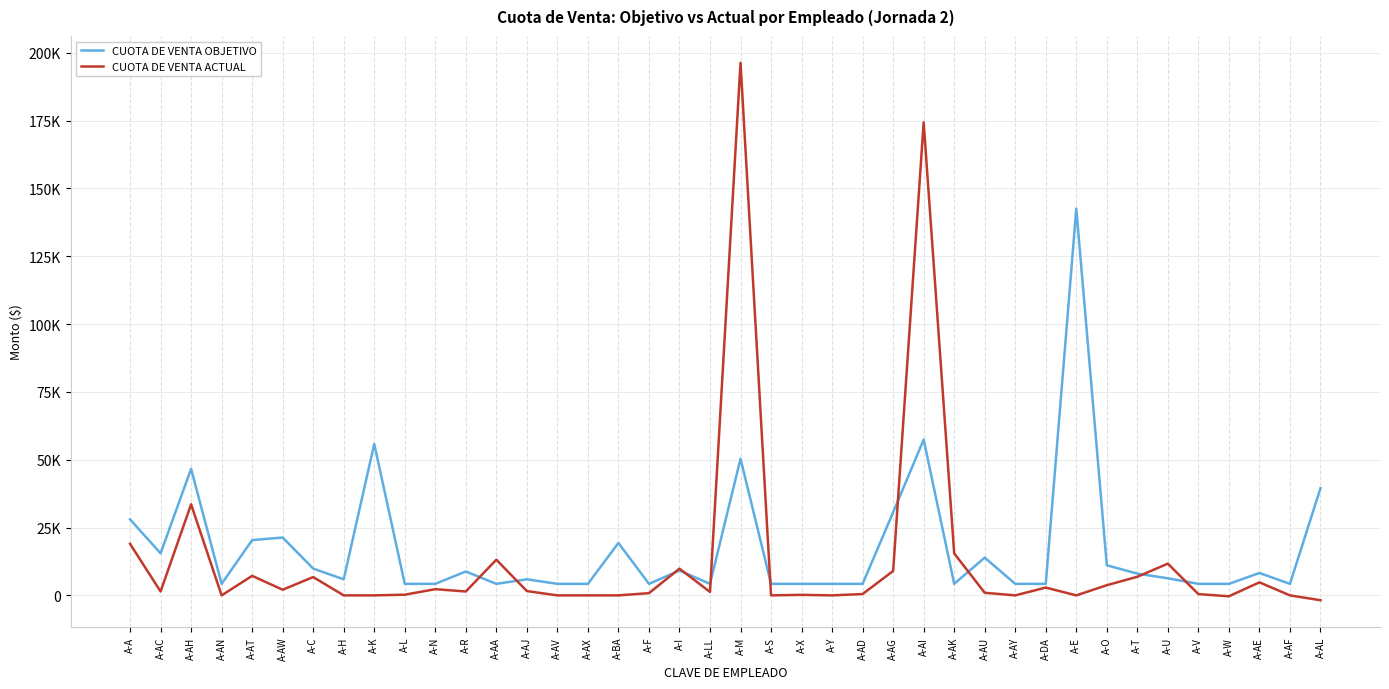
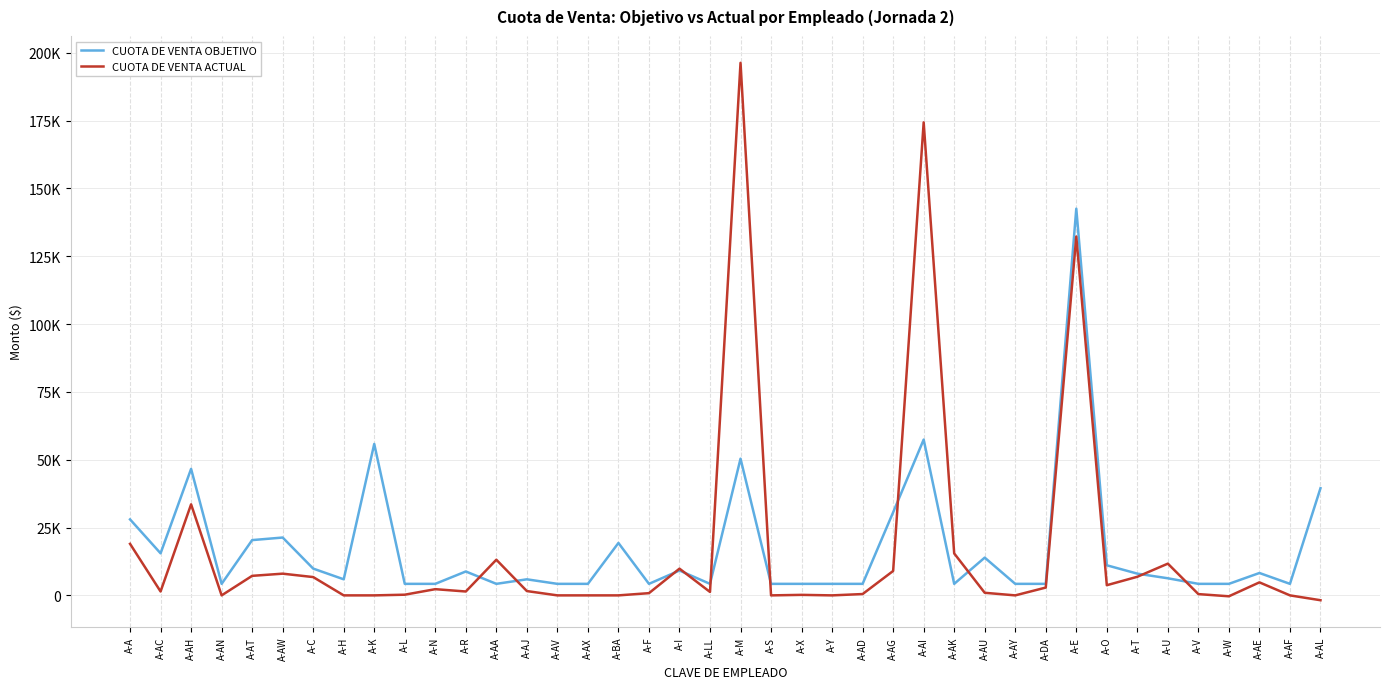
  {
    "CUOTA DE VENTA OBJETIVO": {
      "A-A": 28000,
      "A-AC": 16000,
      "A-AH": 47000,
      "A-AN": 4000,
      "A-AT": 20000,
      "A-AW": 21000,
      "A-C": 10000,
      "A-H": 6000,
      "A-K": 56000,
      "A-L": 4000,
      "A-N": 4000,
      "A-R": 9000,
      "A-AA": 4000,
      "A-AJ": 6000,
      "A-AV": 4000,
      "A-AX": 4000,
      "A-BA": 19000,
      "A-F": 4000,
      "A-LL": 4000,
      "A-M": 50000,
      "A-S": 4000,
      "A-X": 4000,
      "A-Y": 4000,
      "A-AD": 4000,
      "A-AG": 31000,
      "A-AI": 57000,
      "A-AK": 4000,
      "A-AU": 14000,
      "A-AY": 4000,
      "A-DA": 4000,
      "A-E": 143000,
      "A-O": 11000,
      "A-T": 8000,
      "A-U": 6000,
      "A-V": 4000,
      "A-W": 4000,
      "A-AE": 8000,
      "A-AF": 4000,
      "A-AL": 40000
    },
    "CUOTA DE VENTA ACTUAL": {
      "A-A": 19000,
      "A-AC": 1000,
      "A-AH": 34000,
      "A-AN": 0,
      "A-AT": 7000,
-     "A-AW": 2000,
+     "A-AW": 8000,
      "A-C": 7000,
      "A-H": 0,
      "A-K": 0,
      "A-L": 0,
      "A-N": 2000,
      "A-R": 1000,
      "A-AA": 13000,
      "A-AJ": 2000,
      "A-AV": 0,
      "A-AX": 0,
      "A-BA": 0,
      "A-F": 1000,
      "A-LL": 1000,
      "A-M": 196000,
      "A-S": 0,
      "A-X": 0,
      "A-Y": 0,
      "A-AD": 0,
      "A-AG": 9000,
      "A-AI": 174000,
      "A-AK": 15000,
      "A-AU": 1000,
      "A-AY": 0,
      "A-DA": 3000,
-     "A-E": 0,
+     "A-E": 132000,
      "A-O": 4000,
      "A-T": 7000,
      "A-U": 12000,
      "A-V": 0,
      "A-W": 0,
      "A-AE": 5000,
      "A-AF": 0,
      "A-AL": -2000
    }
  }
